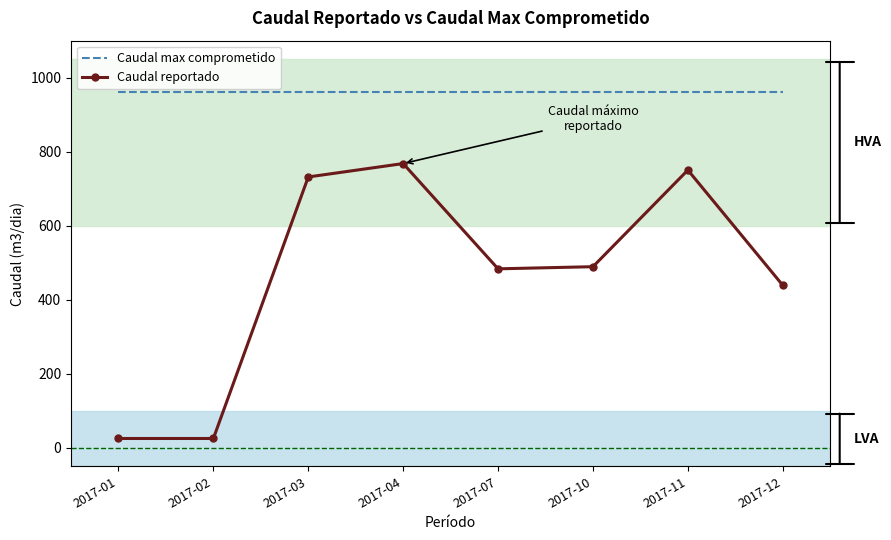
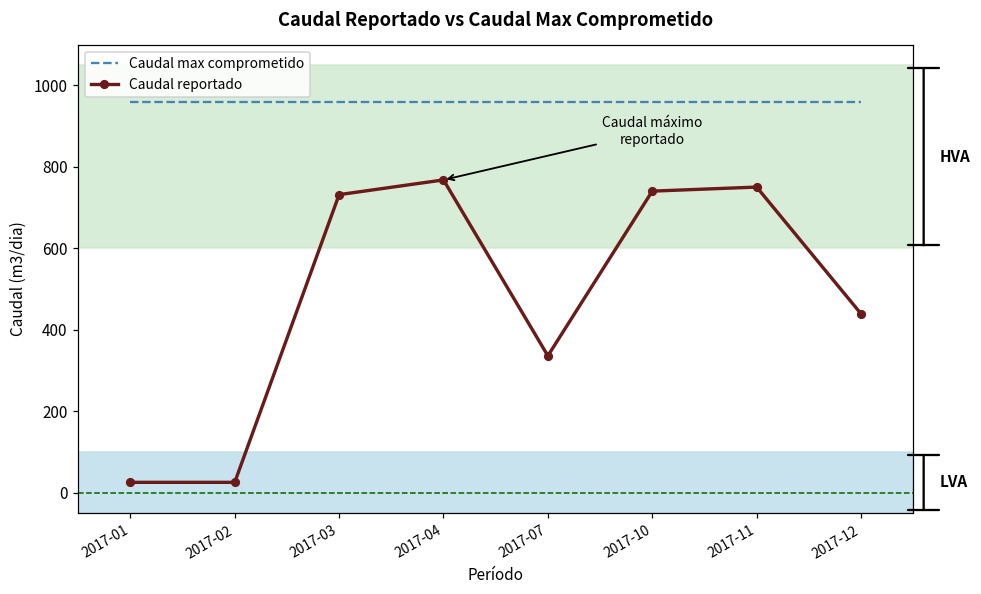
  {
    "Caudal max comprometido": {
      "2017-01": 960,
      "2017-02": 960,
      "2017-03": 960,
      "2017-04": 960,
      "2017-07": 960,
      "2017-10": 960,
      "2017-11": 960,
      "2017-12": 960
    },
    "Caudal reportado": {
      "2017-01": 30,
      "2017-02": 30,
      "2017-03": 730,
      "2017-04": 770,
-     "2017-07": 480,
-     "2017-10": 490,
+     "2017-07": 340,
+     "2017-10": 740,
      "2017-11": 750,
      "2017-12": 440
    }
  }
